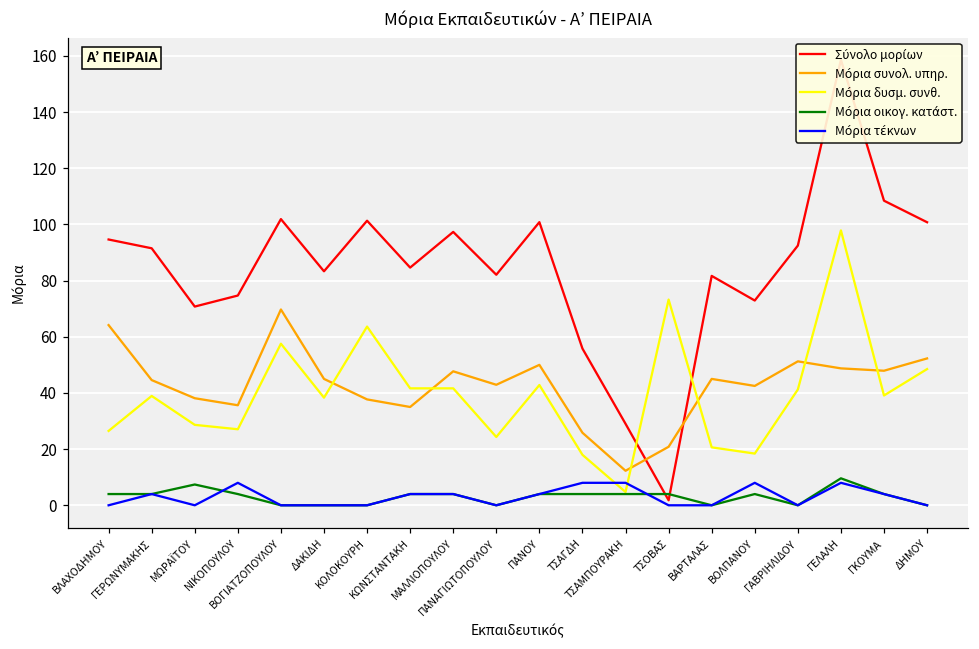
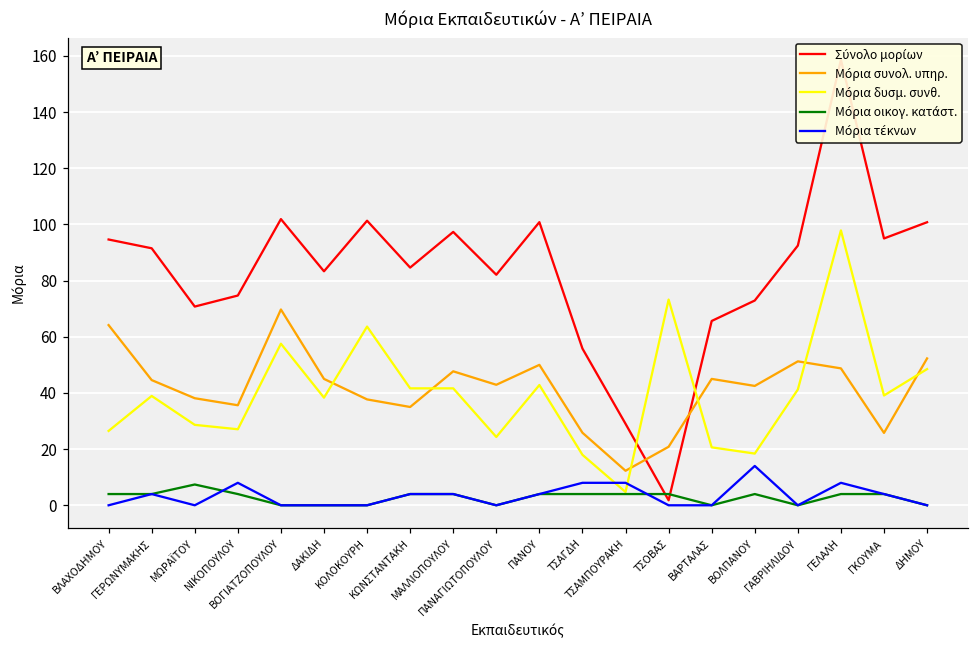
  {
    "Σύνολο μορίων": {
      "ΒΛΑΧΟΔΗΜΟΥ": 95,
      "ΓΕΡΩΝΥΜΑΚΗΣ": 92,
      "ΜΩΡΑΪΤΟΥ": 71,
      "ΝΙΚΟΠΟΥΛΟΥ": 75,
      "ΒΟΓΙΑΤΖΟΠΟΥΛΟΥ": 102,
      "ΔΑΚΙΔΗ": 83,
      "ΚΟΛΟΚΟΥΡΗ": 101,
      "ΚΩΝΣΤΑΝΤΑΚΗ": 85,
      "ΜΑΛΛΙΟΠΟΥΛΟΥ": 97,
      "ΠΑΝΑΓΙΩΤΟΠΟΥΛΟΥ": 82,
      "ΠΑΝΟΥ": 101,
      "ΤΣΑΓΔΗ": 56,
      "ΤΣΑΜΠΟΥΡΑΚΗ": 29,
      "ΤΣΟΒΑΣ": 2,
-     "ΒΑΡΤΑΛΑΣ": 82,
+     "ΒΑΡΤΑΛΑΣ": 66,
      "ΒΟΛΠΑΝΟΥ": 73,
      "ΓΑΒΡΙΗΛΙΔΟΥ": 92,
-     "ΓΚΟΥΜΑ": 108,
+     "ΓΚΟΥΜΑ": 95,
      "ΔΗΜΟΥ": 101
    },
    "Μόρια συνολ. υπηρ.": {
      "ΒΛΑΧΟΔΗΜΟΥ": 64,
      "ΓΕΡΩΝΥΜΑΚΗΣ": 45,
      "ΜΩΡΑΪΤΟΥ": 38,
      "ΝΙΚΟΠΟΥΛΟΥ": 36,
      "ΒΟΓΙΑΤΖΟΠΟΥΛΟΥ": 70,
      "ΔΑΚΙΔΗ": 45,
      "ΚΟΛΟΚΟΥΡΗ": 38,
      "ΚΩΝΣΤΑΝΤΑΚΗ": 35,
      "ΜΑΛΛΙΟΠΟΥΛΟΥ": 48,
      "ΠΑΝΑΓΙΩΤΟΠΟΥΛΟΥ": 43,
      "ΠΑΝΟΥ": 50,
      "ΤΣΑΓΔΗ": 26,
      "ΤΣΑΜΠΟΥΡΑΚΗ": 12,
      "ΤΣΟΒΑΣ": 21,
      "ΒΑΡΤΑΛΑΣ": 45,
      "ΒΟΛΠΑΝΟΥ": 43,
      "ΓΑΒΡΙΗΛΙΔΟΥ": 51,
      "ΓΕΛΑΛΗ": 49,
-     "ΓΚΟΥΜΑ": 48,
+     "ΓΚΟΥΜΑ": 26,
      "ΔΗΜΟΥ": 52
    },
    "Μόρια δυσμ. συνθ.": {
      "ΒΛΑΧΟΔΗΜΟΥ": 26,
      "ΓΕΡΩΝΥΜΑΚΗΣ": 39,
      "ΜΩΡΑΪΤΟΥ": 29,
      "ΝΙΚΟΠΟΥΛΟΥ": 27,
      "ΒΟΓΙΑΤΖΟΠΟΥΛΟΥ": 58,
      "ΔΑΚΙΔΗ": 38,
      "ΚΟΛΟΚΟΥΡΗ": 64,
      "ΚΩΝΣΤΑΝΤΑΚΗ": 42,
      "ΜΑΛΛΙΟΠΟΥΛΟΥ": 42,
      "ΠΑΝΑΓΙΩΤΟΠΟΥΛΟΥ": 24,
      "ΠΑΝΟΥ": 43,
      "ΤΣΑΓΔΗ": 18,
      "ΤΣΟΒΑΣ": 73,
      "ΒΑΡΤΑΛΑΣ": 21,
      "ΒΟΛΠΑΝΟΥ": 18,
      "ΓΑΒΡΙΗΛΙΔΟΥ": 41,
      "ΓΕΛΑΛΗ": 98,
      "ΓΚΟΥΜΑ": 39,
      "ΔΗΜΟΥ": 49
    },
    "Μόρια οικογ. κατάστ.": {
      "ΒΛΑΧΟΔΗΜΟΥ": 4,
      "ΜΩΡΑΪΤΟΥ": 7,
      "ΝΙΚΟΠΟΥΛΟΥ": 4,
      "ΤΣΑΓΔΗ": 4,
      "ΤΣΟΒΑΣ": 4,
      "ΒΟΛΠΑΝΟΥ": 4,
-     "ΓΕΛΑΛΗ": 10
+     "ΓΕΛΑΛΗ": 4
    },
    "Μόρια τέκνων": {
      "ΒΛΑΧΟΔΗΜΟΥ": 0,
      "ΜΩΡΑΪΤΟΥ": 0,
      "ΝΙΚΟΠΟΥΛΟΥ": 8,
      "ΤΣΑΓΔΗ": 8,
      "ΤΣΑΜΠΟΥΡΑΚΗ": 8,
      "ΤΣΟΒΑΣ": 0,
-     "ΒΟΛΠΑΝΟΥ": 8,
+     "ΒΟΛΠΑΝΟΥ": 14,
      "ΓΕΛΑΛΗ": 8
    }
  }
